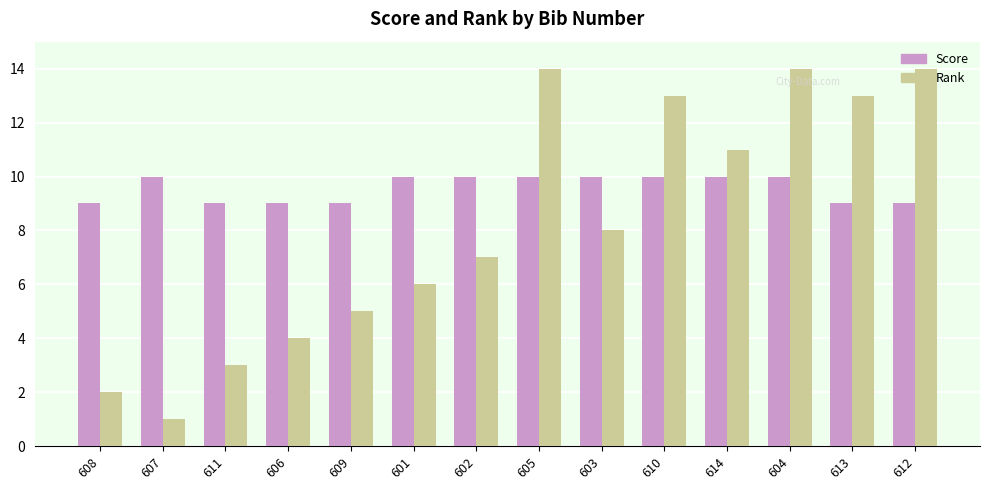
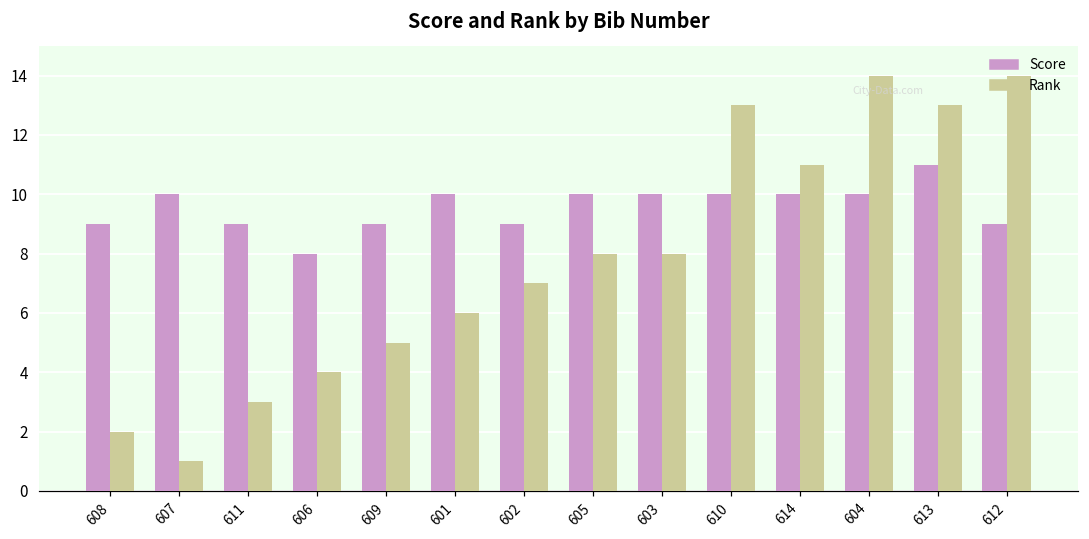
  {
    "Score": {
      "608": 9,
      "607": 10,
      "611": 9,
-     "606": 9,
+     "606": 8,
      "609": 9,
      "601": 10,
-     "602": 10,
+     "602": 9,
      "605": 10,
      "603": 10,
      "610": 10,
      "614": 10,
      "604": 10,
-     "613": 9,
+     "613": 11,
      "612": 9
    },
    "Rank": {
      "608": 2,
      "607": 1,
      "611": 3,
      "606": 4,
      "609": 5,
      "601": 6,
      "602": 7,
-     "605": 14,
+     "605": 8,
      "603": 8,
      "610": 13,
      "614": 11,
      "604": 14,
      "613": 13,
      "612": 14
    }
  }
